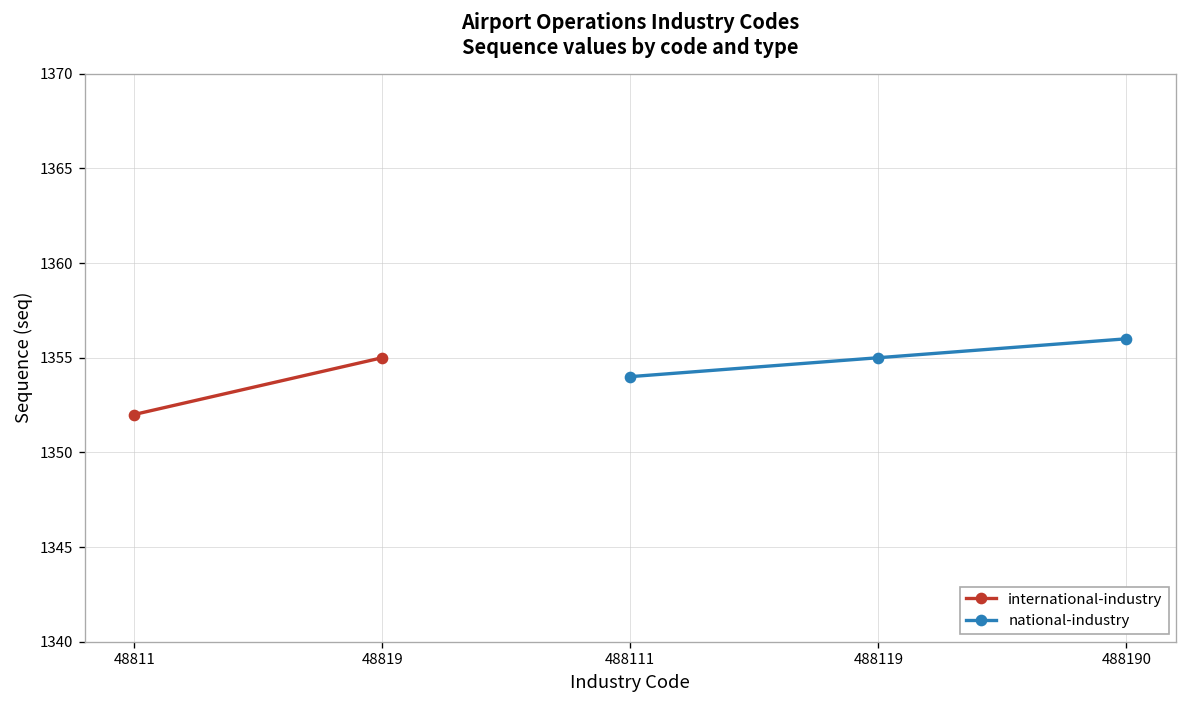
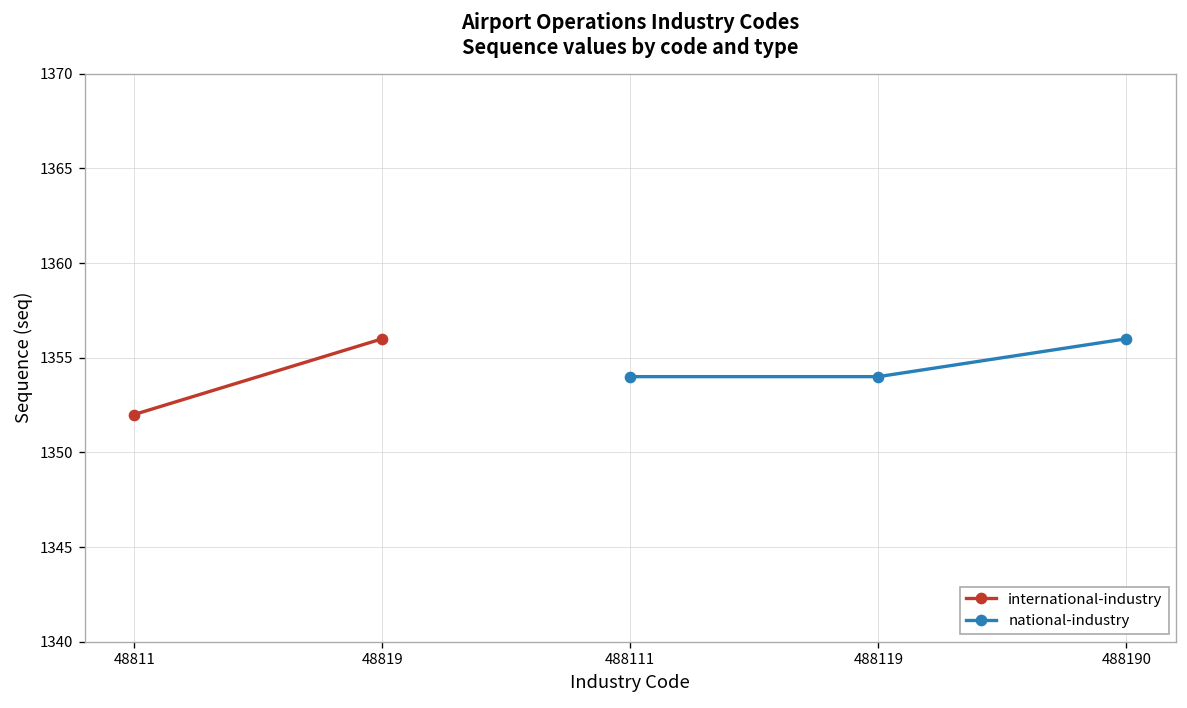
  {
    "international-industry": {
      "48811": 1352,
-     "48819": 1355
+     "48819": 1356
    },
    "national-industry": {
      "488111": 1354,
-     "488119": 1355,
+     "488119": 1354,
      "488190": 1356
    }
  }
